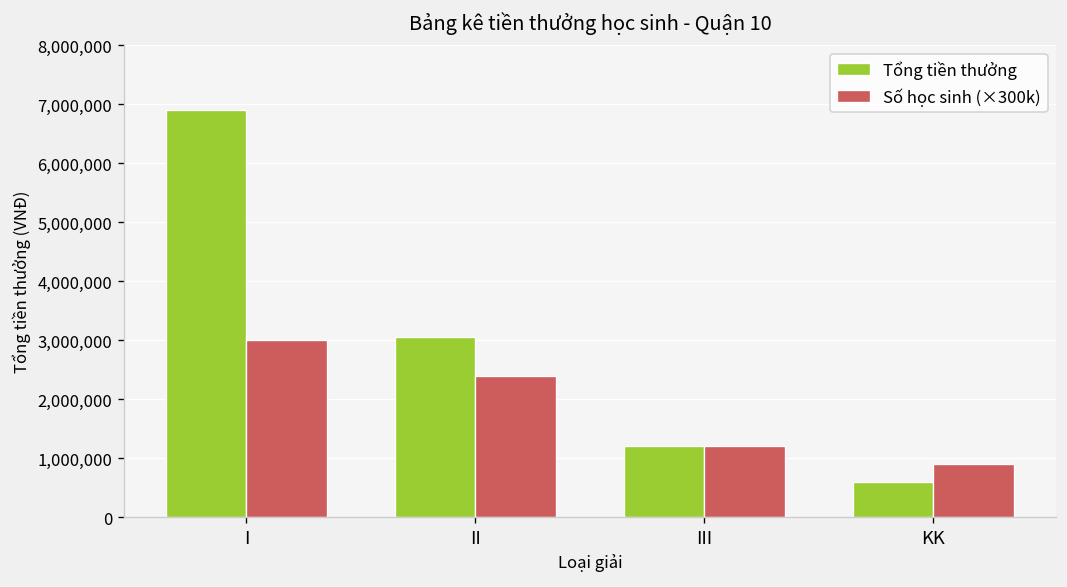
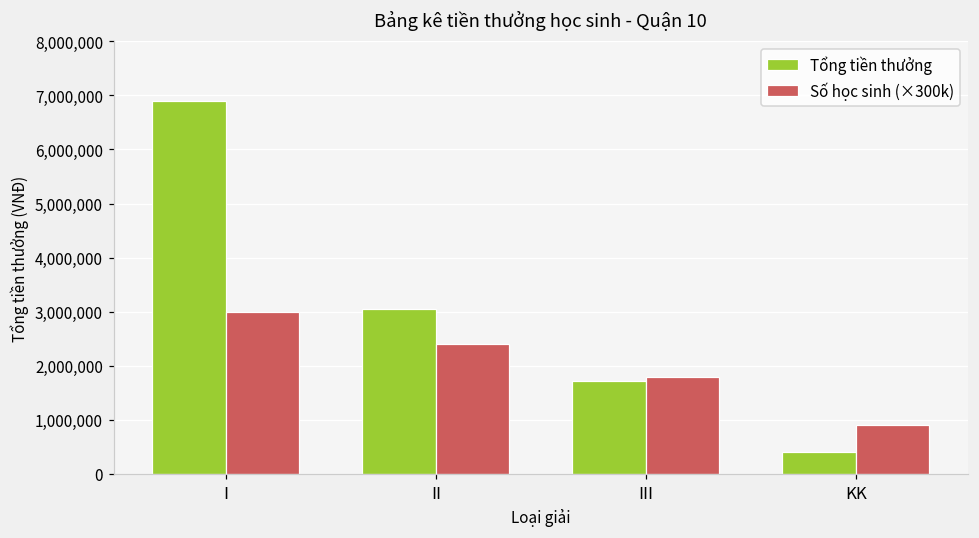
  {
    "Tổng tiền thưởng": {
      "I": "6,900,000",
      "II": "3,000,000",
-     "III": "1,200,000",
-     "KK": "600,000"
+     "III": "1,700,000",
+     "KK": "400,000"
    },
    "Số học sinh (×300k)": {
      "I": "3,000,000",
      "II": "2,400,000",
-     "III": "1,200,000",
+     "III": "1,800,000",
      "KK": "900,000"
    }
  }
